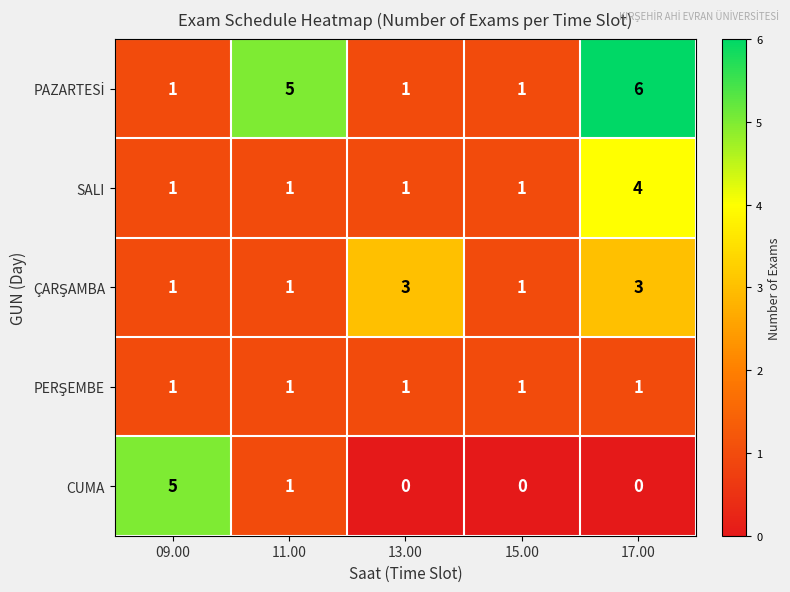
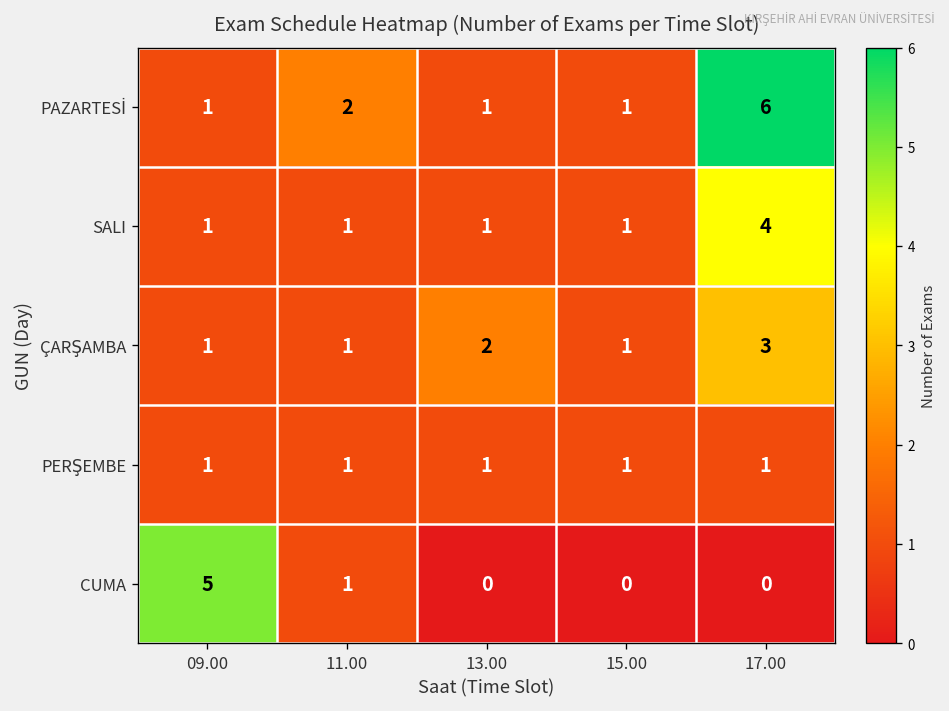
  {
    "PAZARTESİ": {
      "09.00": 1,
-     "11.00": 5,
+     "11.00": 2,
      "13.00": 1,
      "15.00": 1,
      "17.00": 6
    },
    "SALI": {
      "09.00": 1,
      "11.00": 1,
      "13.00": 1,
      "15.00": 1,
      "17.00": 4
    },
    "ÇARŞAMBA": {
      "09.00": 1,
      "11.00": 1,
-     "13.00": 3,
+     "13.00": 2,
      "15.00": 1,
      "17.00": 3
    },
    "PERŞEMBE": {
      "09.00": 1,
      "11.00": 1,
      "13.00": 1,
      "15.00": 1,
      "17.00": 1
    },
    "CUMA": {
      "09.00": 5,
      "11.00": 1,
      "13.00": 0,
      "15.00": 0,
      "17.00": 0
    }
  }
